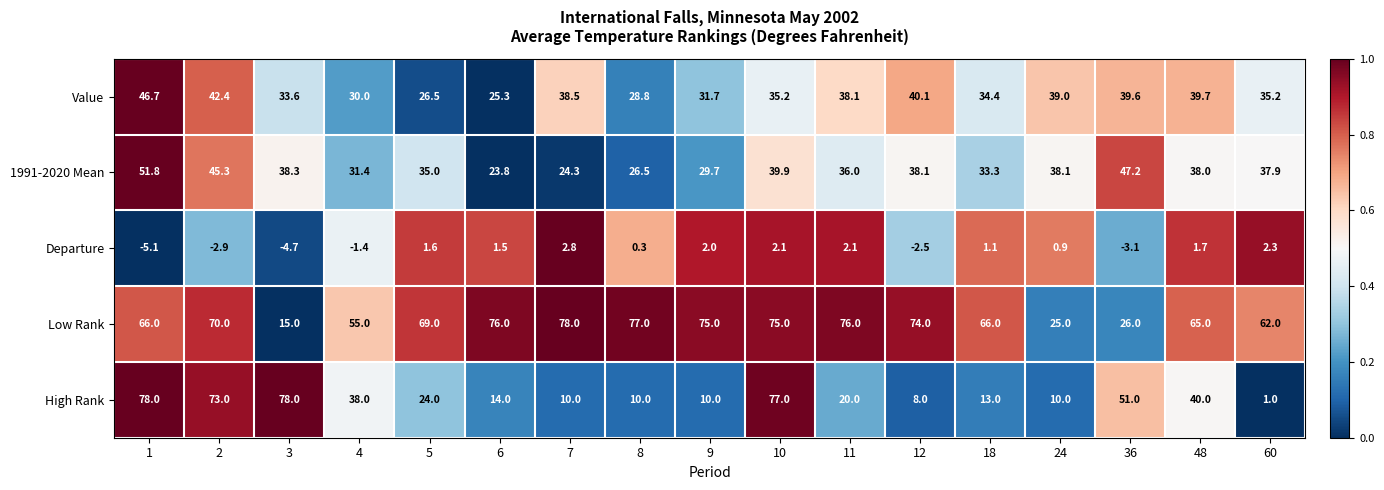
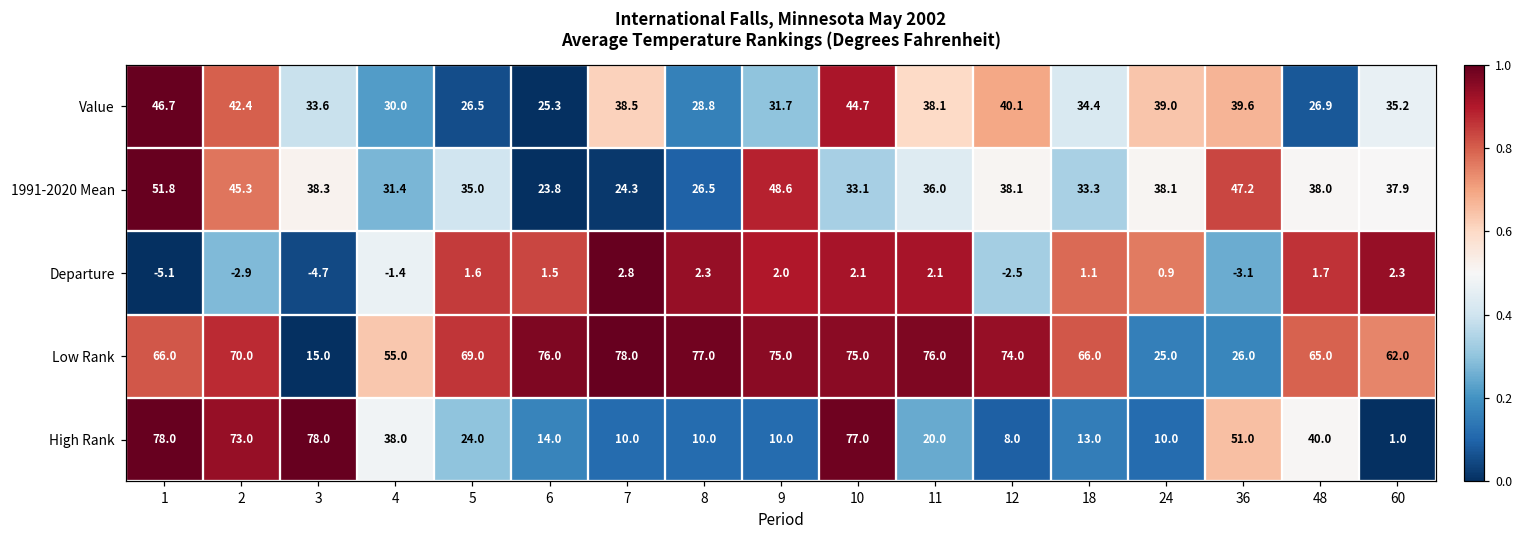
  {
    "Value": {
      "1": 46.7,
      "2": 42.4,
      "3": 33.6,
      "4": 30.0,
      "5": 26.5,
      "6": 25.3,
      "7": 38.5,
      "8": 28.8,
      "9": 31.7,
-     "10": 35.2,
+     "10": 44.7,
      "11": 38.1,
      "12": 40.1,
      "18": 34.4,
      "24": 39.0,
      "36": 39.6,
-     "48": 39.7,
+     "48": 26.9,
      "60": 35.2
    },
    "1991-2020 Mean": {
      "1": 51.8,
      "2": 45.3,
      "3": 38.3,
      "4": 31.4,
      "5": 35.0,
      "6": 23.8,
      "7": 24.3,
      "8": 26.5,
-     "9": 29.7,
-     "10": 39.9,
+     "9": 48.6,
+     "10": 33.1,
      "11": 36.0,
      "12": 38.1,
      "18": 33.3,
      "24": 38.1,
      "36": 47.2,
      "48": 38.0,
      "60": 37.9
    },
    "Departure": {
      "1": -5.1,
      "2": -2.9,
      "3": -4.7,
      "4": -1.4,
      "5": 1.6,
      "6": 1.5,
      "7": 2.8,
-     "8": 0.3,
+     "8": 2.3,
      "9": 2.0,
      "10": 2.1,
      "11": 2.1,
      "12": -2.5,
      "18": 1.1,
      "24": 0.9,
      "36": -3.1,
      "48": 1.7,
      "60": 2.3
    },
    "Low Rank": {
      "1": 66.0,
      "2": 70.0,
      "3": 15.0,
      "4": 55.0,
      "5": 69.0,
      "6": 76.0,
      "7": 78.0,
      "8": 77.0,
      "9": 75.0,
      "10": 75.0,
      "11": 76.0,
      "12": 74.0,
      "18": 66.0,
      "24": 25.0,
      "36": 26.0,
      "48": 65.0,
      "60": 62.0
    },
    "High Rank": {
      "1": 78.0,
      "2": 73.0,
      "3": 78.0,
      "4": 38.0,
      "5": 24.0,
      "6": 14.0,
      "7": 10.0,
      "8": 10.0,
      "9": 10.0,
      "10": 77.0,
      "11": 20.0,
      "12": 8.0,
      "18": 13.0,
      "24": 10.0,
      "36": 51.0,
      "48": 40.0,
      "60": 1.0
    }
  }
